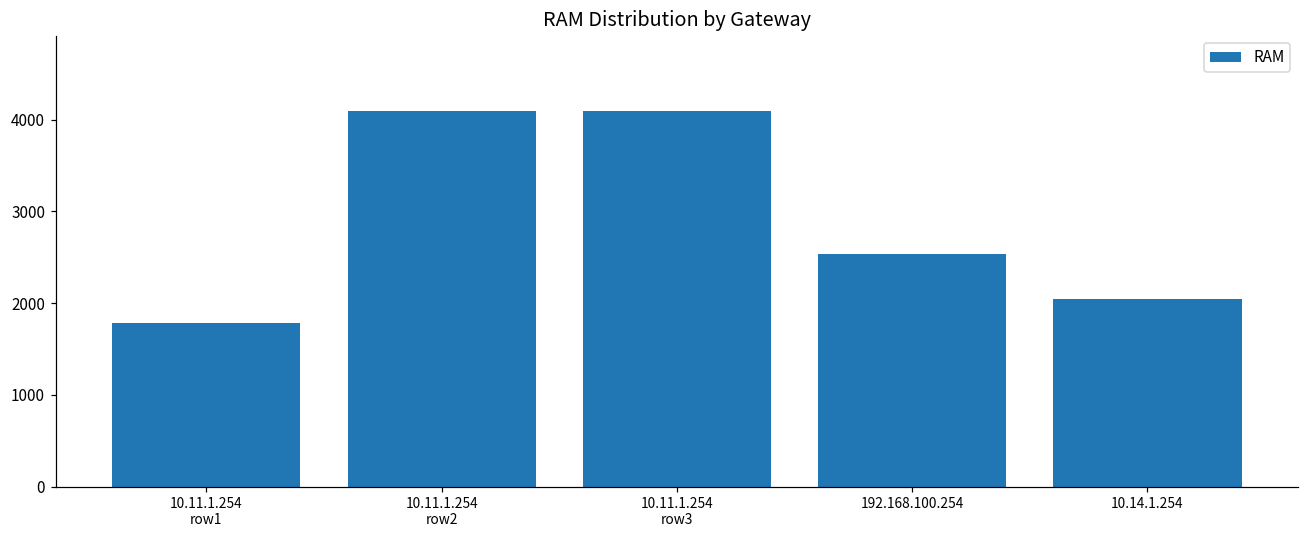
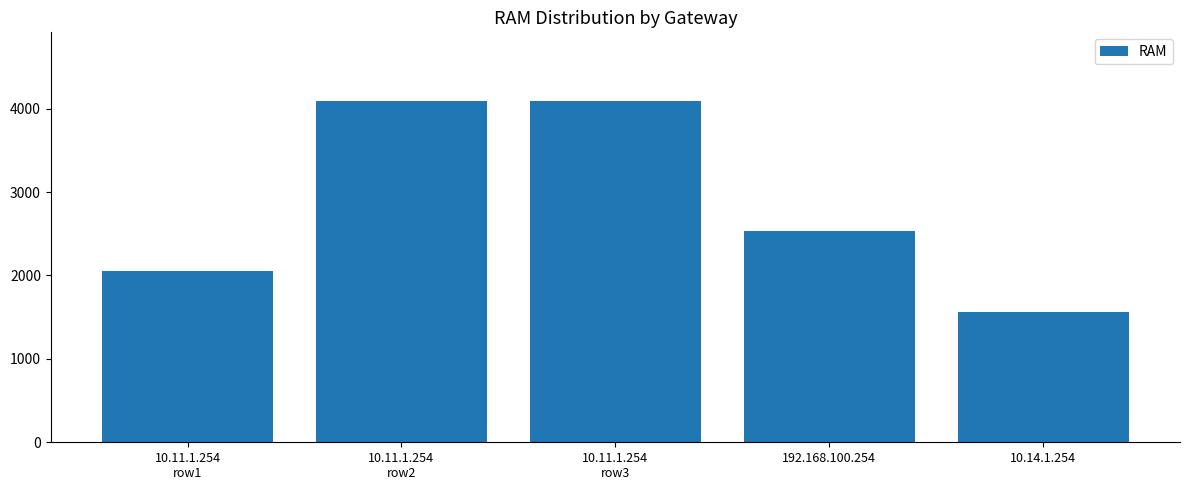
  {
-   "10.11.1.254 row1": 1800,
+   "10.11.1.254 row1": 2000,
    "10.11.1.254 row2": 4100,
    "10.11.1.254 row3": 4100,
    "192.168.100.254": 2500,
-   "10.14.1.254": 2000
+   "10.14.1.254": 1600
  }
